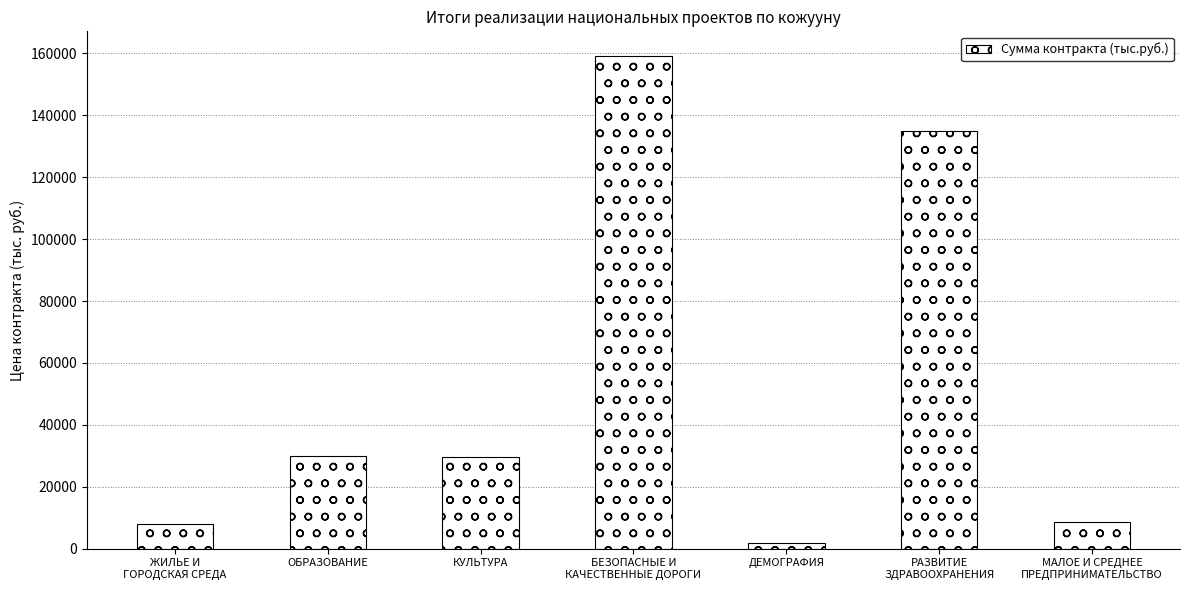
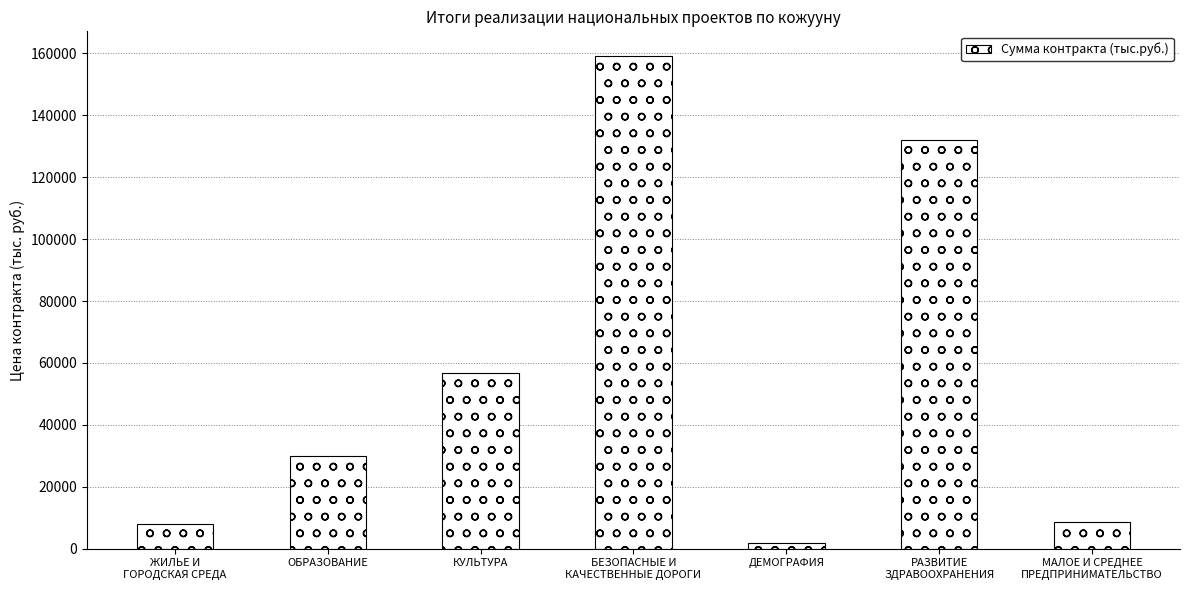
  {
    "ЖИЛЬЕ И ГОРОДСКАЯ СРЕДА": 8000,
    "ОБРАЗОВАНИЕ": 30000,
-   "КУЛЬТУРА": 30000,
+   "КУЛЬТУРА": 57000,
    "БЕЗОПАСНЫЕ И КАЧЕСТВЕННЫЕ ДОРОГИ": 159000,
    "ДЕМОГРАФИЯ": 2000,
-   "РАЗВИТИЕ ЗДРАВООХРАНЕНИЯ": 135000,
+   "РАЗВИТИЕ ЗДРАВООХРАНЕНИЯ": 132000,
    "МАЛОЕ И СРЕДНЕЕ ПРЕДПРИНИМАТЕЛЬСТВО": 8000
  }
